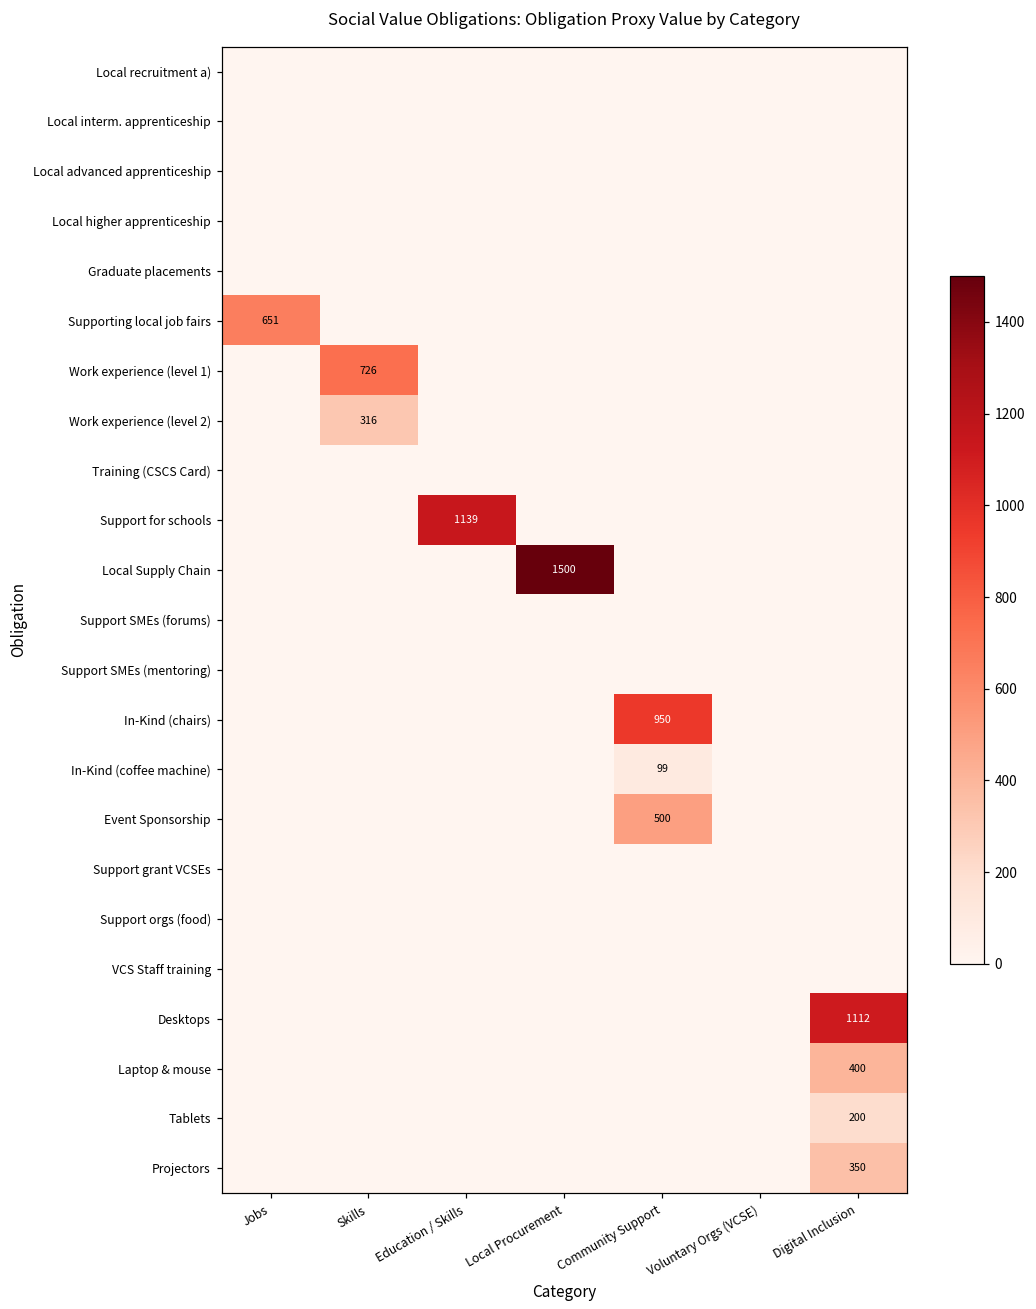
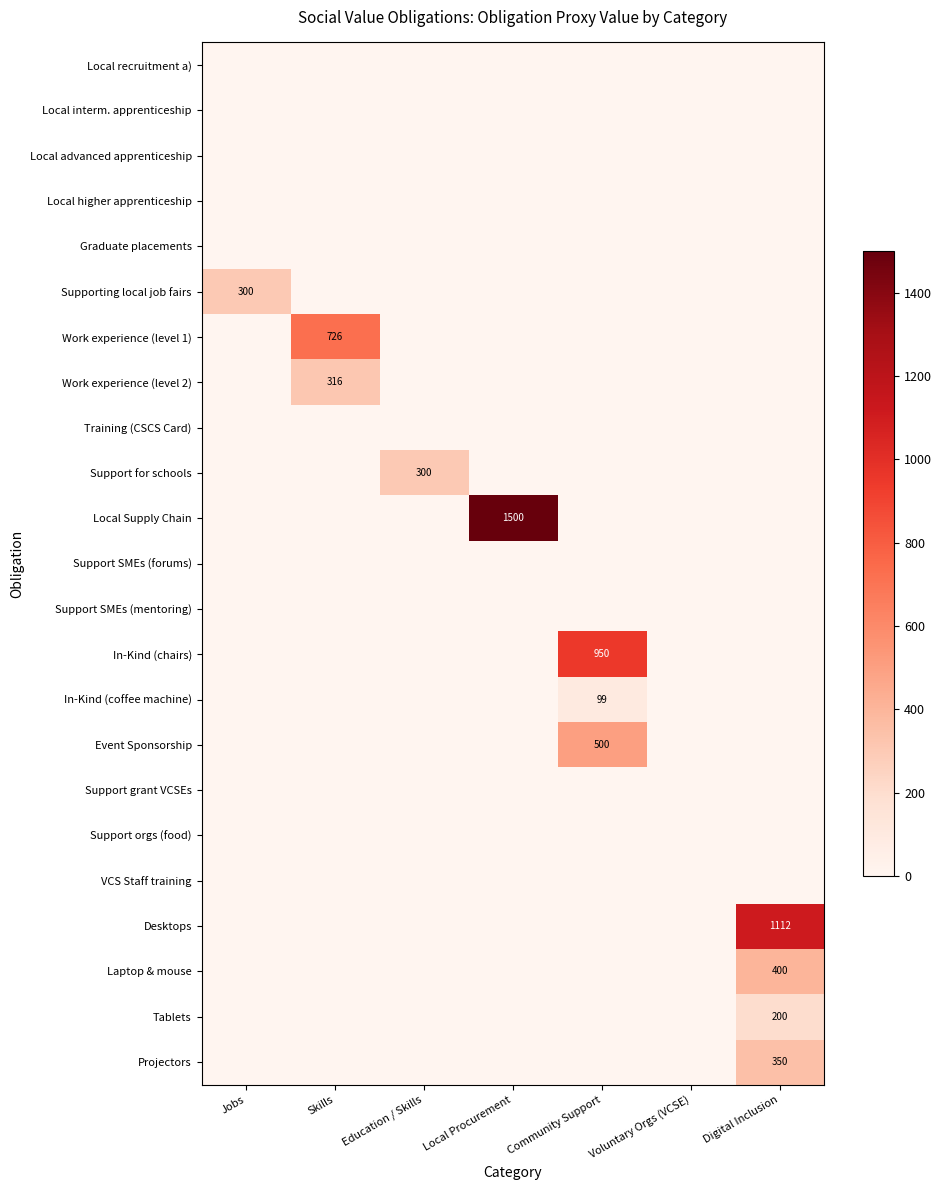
  {
    "Supporting local job fairs": {
-     "Jobs": 651
+     "Jobs": 300
    },
    "Work experience (level 1)": {
      "Skills": 726
    },
    "Work experience (level 2)": {
      "Skills": 316
    },
    "Support for schools": {
-     "Education / Skills": 1139
+     "Education / Skills": 300
    },
    "Local Supply Chain": {
      "Local Procurement": 1500
    },
    "In-Kind (chairs)": {
      "Community Support": 950
    },
    "In-Kind (coffee machine)": {
      "Community Support": 99
    },
    "Event Sponsorship": {
      "Community Support": 500
    },
    "Desktops": {
      "Digital Inclusion": 1112
    },
    "Laptop & mouse": {
      "Digital Inclusion": 400
    },
    "Tablets": {
      "Digital Inclusion": 200
    },
    "Projectors": {
      "Digital Inclusion": 350
    }
  }
